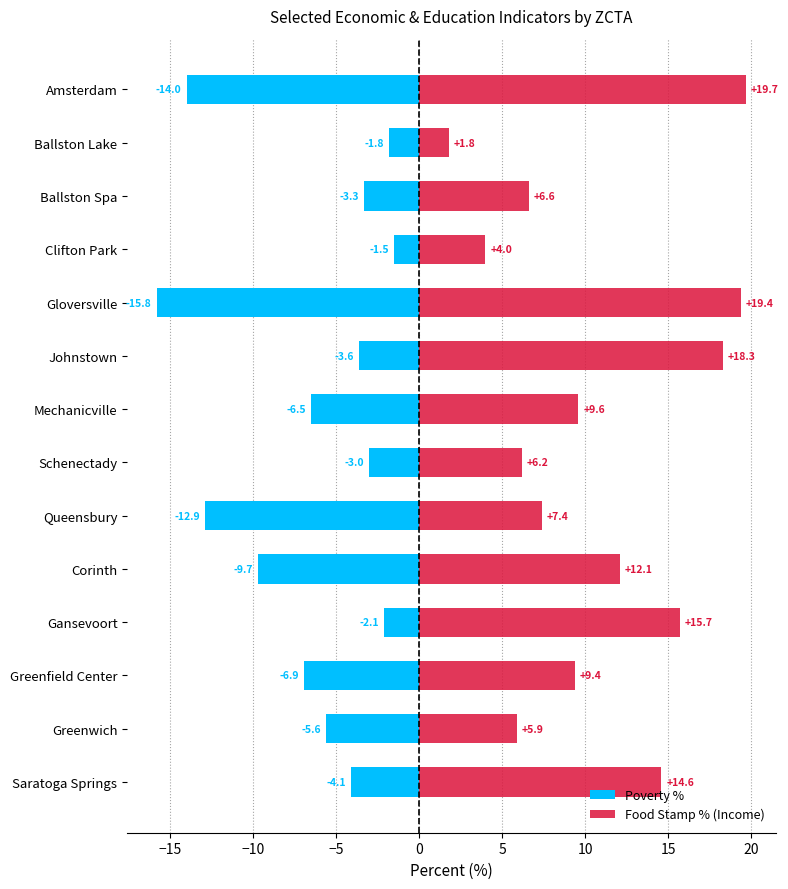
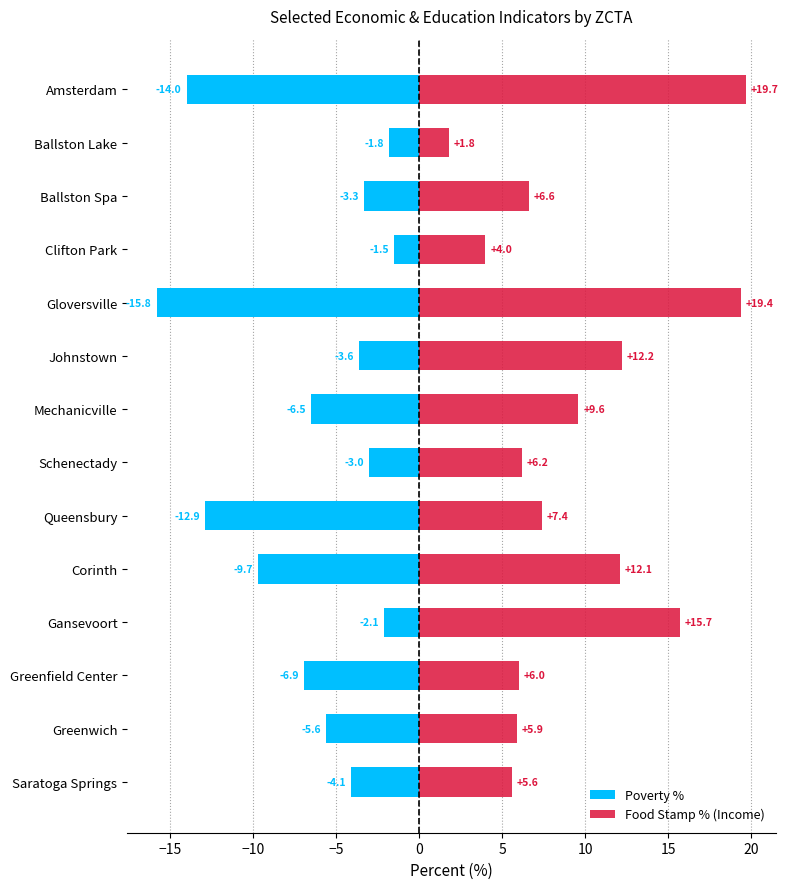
  {
    "Poverty %": {
      "Amsterdam": "-14.0",
      "Ballston Lake": "-1.8",
      "Ballston Spa": "-3.3",
      "Clifton Park": "-1.5",
      "Gloversville": "-15.8",
      "Johnstown": "-3.6",
      "Mechanicville": "-6.5",
      "Schenectady": "-3.0",
      "Queensbury": "-12.9",
      "Corinth": "-9.7",
      "Gansevoort": "-2.1",
      "Greenfield Center": "-6.9",
      "Greenwich": "-5.6",
      "Saratoga Springs": "-4.1"
    },
    "Food Stamp % (Income)": {
      "Amsterdam": "+19.7",
      "Ballston Lake": "+1.8",
      "Ballston Spa": "+6.6",
      "Clifton Park": "+4.0",
      "Gloversville": "+19.4",
-     "Johnstown": "+18.3",
+     "Johnstown": "+12.2",
      "Mechanicville": "+9.6",
      "Schenectady": "+6.2",
      "Queensbury": "+7.4",
      "Corinth": "+12.1",
      "Gansevoort": "+15.7",
-     "Greenfield Center": "+9.4",
+     "Greenfield Center": "+6.0",
      "Greenwich": "+5.9",
-     "Saratoga Springs": "+14.6"
+     "Saratoga Springs": "+5.6"
    }
  }
